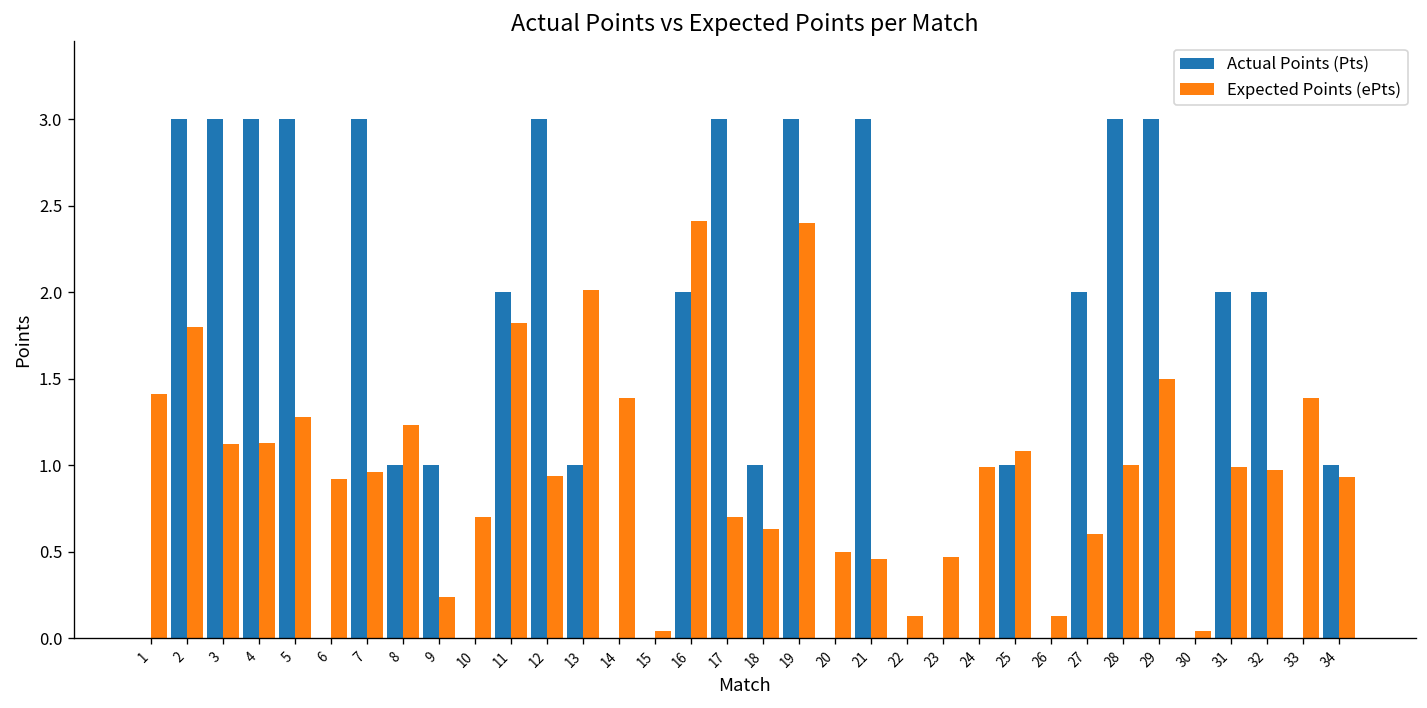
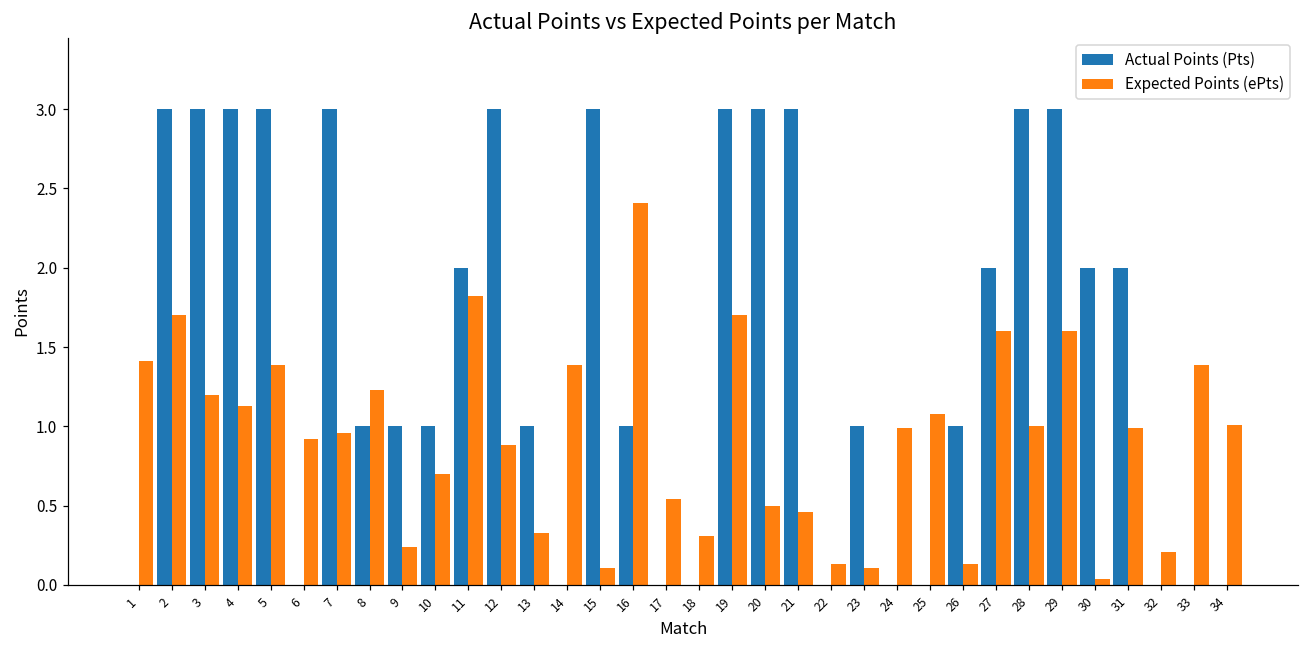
  {
    "Actual Points (Pts)": {
      "1": 0,
      "2": 3,
      "3": 3,
      "4": 3,
      "5": 3,
      "6": 0,
      "7": 3,
      "8": 1,
      "9": 1,
-     "10": 0,
+     "10": 1,
      "11": 2,
      "12": 3,
      "13": 1,
      "14": 0,
-     "15": 0,
-     "16": 2,
-     "17": 3,
-     "18": 1,
+     "15": 3,
+     "16": 1,
+     "17": 0,
+     "18": 0,
      "19": 3,
-     "20": 0,
+     "20": 3,
      "21": 3,
      "22": 0,
-     "23": 0,
+     "23": 1,
      "24": 0,
-     "25": 1,
-     "26": 0,
+     "25": 0,
+     "26": 1,
      "27": 2,
      "28": 3,
      "29": 3,
-     "30": 0,
+     "30": 2,
      "31": 2,
-     "32": 2,
+     "32": 0,
      "33": 0,
-     "34": 1
+     "34": 0
    },
    "Expected Points (ePts)": {
      "1": 1.41,
-     "2": 1.8,
-     "3": 1.12,
+     "2": 1.7,
+     "3": 1.20,
      "4": 1.13,
-     "5": 1.28,
+     "5": 1.39,
      "6": 0.92,
      "7": 0.96,
      "8": 1.23,
      "9": 0.24,
      "10": 0.70,
      "11": 1.82,
-     "12": 0.94,
-     "13": 2.01,
+     "12": 0.88,
+     "13": 0.33,
      "14": 1.39,
-     "15": 0.04,
+     "15": 0.11,
      "16": 2.41,
-     "17": 0.70,
-     "18": 0.63,
-     "19": 2.4,
+     "17": 0.54,
+     "18": 0.31,
+     "19": 1.7,
      "20": 0.50,
      "21": 0.46,
      "22": 0.13,
-     "23": 0.47,
+     "23": 0.11,
      "24": 0.99,
      "25": 1.08,
      "26": 0.13,
-     "27": 0.6,
+     "27": 1.6,
      "28": 1.00,
-     "29": 1.5,
+     "29": 1.6,
      "30": 0.04,
      "31": 0.99,
-     "32": 0.97,
+     "32": 0.21,
      "33": 1.39,
-     "34": 0.93
+     "34": 1.01
    }
  }
